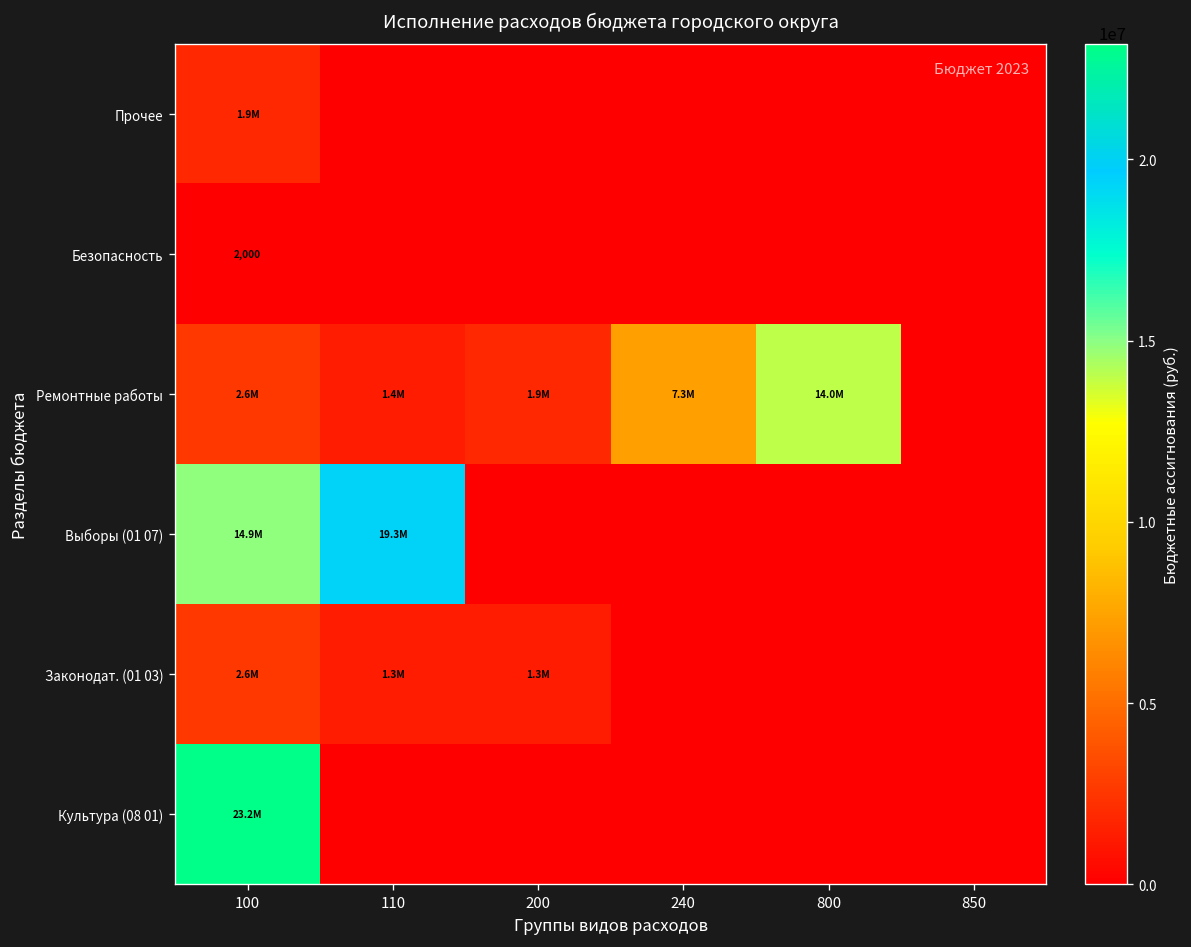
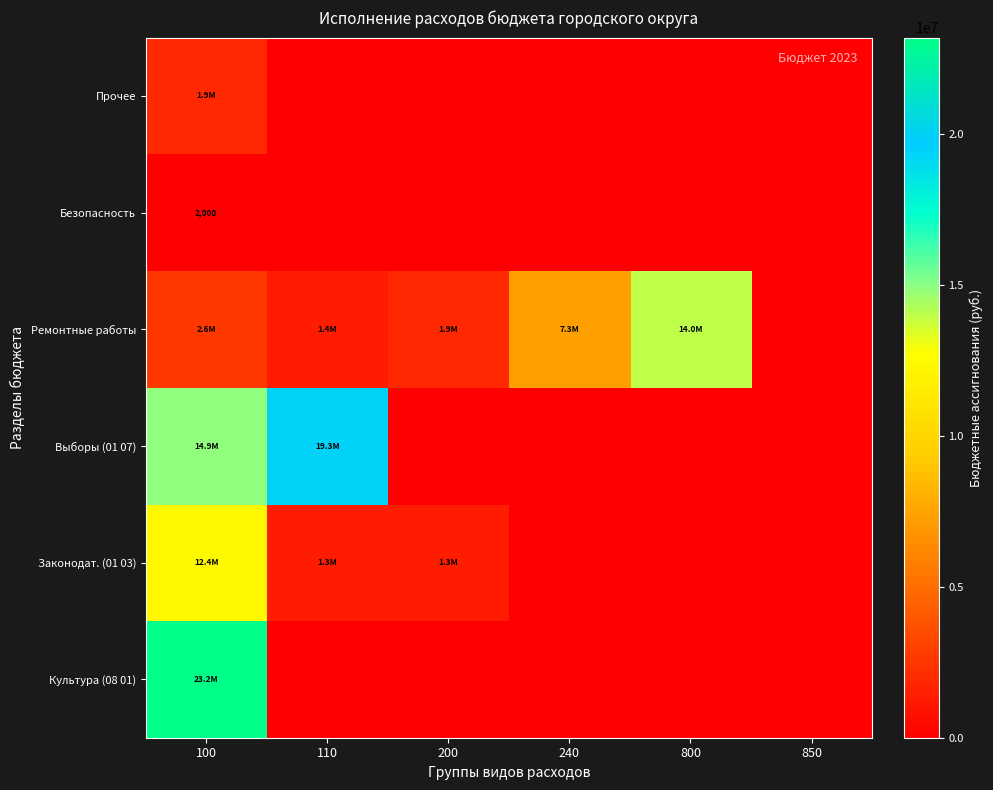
  {
    "Прочее": {
      "100": "1.9M",
      "850": "2023"
    },
    "Безопасность": {
      "100": "2,000"
    },
    "Ремонтные работы": {
      "100": "2.6M",
      "110": "1.4M",
      "200": "1.9M",
      "240": "7.3M",
      "800": "14.0M"
    },
    "Выборы (01 07)": {
      "100": "14.9M",
      "110": "19.3M"
    },
    "Законодат. (01 03)": {
-     "100": "2.6M",
+     "100": "12.4M",
      "110": "1.3M",
      "200": "1.3M"
    },
    "Культура (08 01)": {
      "100": "23.2M"
    }
  }
